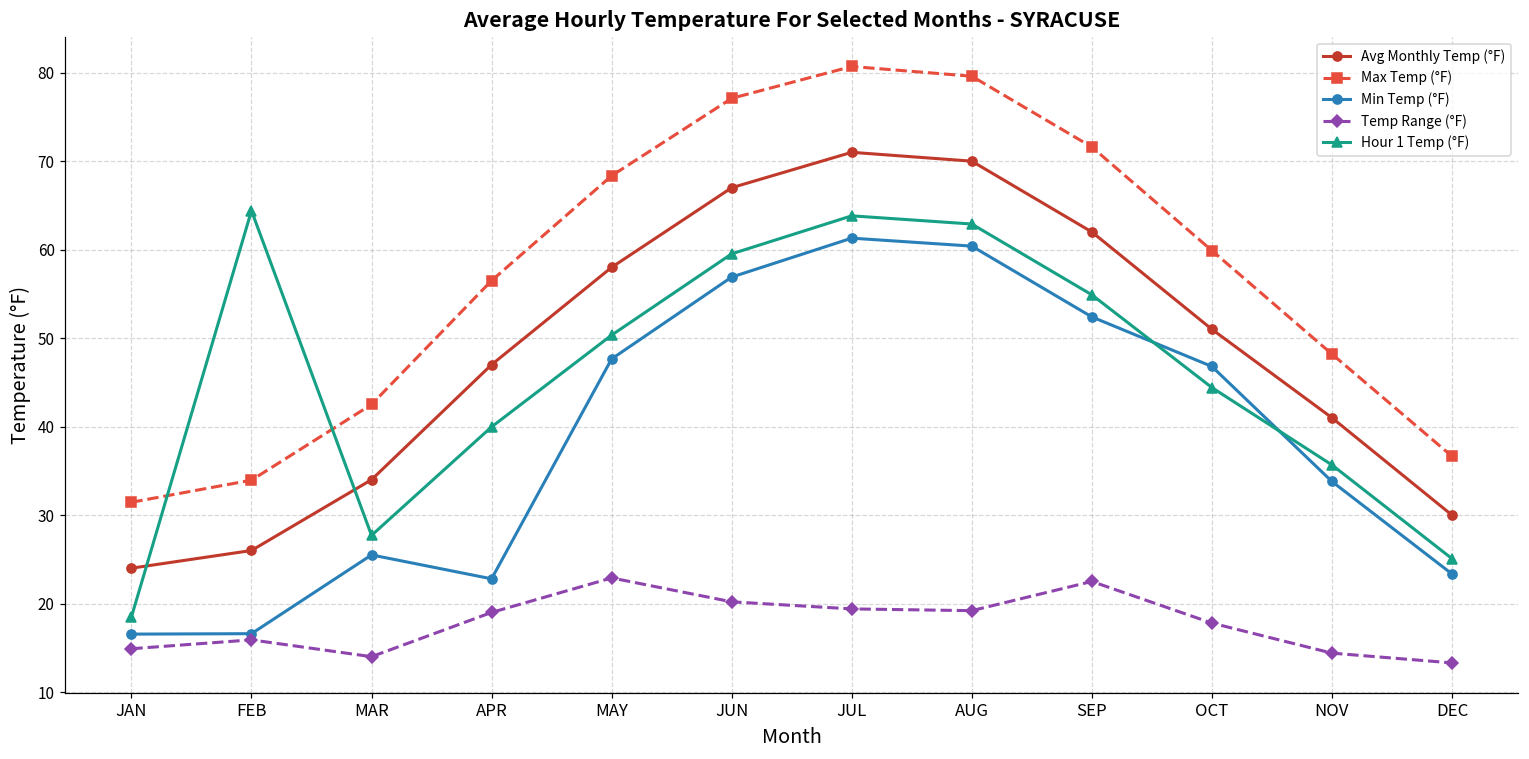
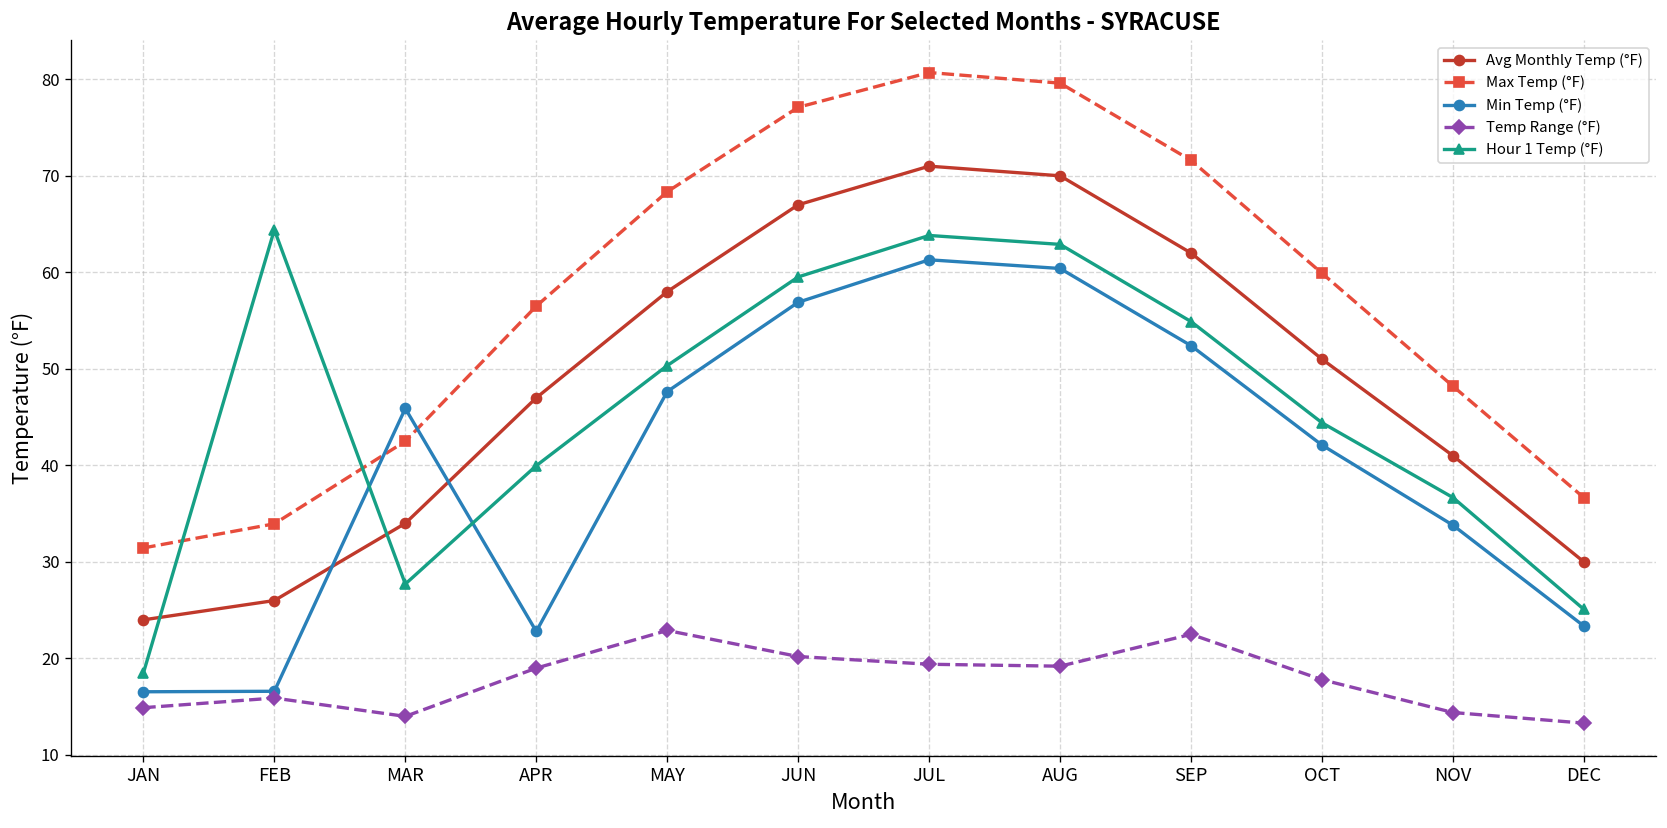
  {
    "Min Temp (°F)": {
      "JAN": 17,
      "FEB": 17,
-     "MAR": 26,
+     "MAR": 46,
      "APR": 23,
      "MAY": 48,
      "JUN": 57,
      "JUL": 61,
      "AUG": 60,
      "SEP": 52,
-     "OCT": 47,
+     "OCT": 42,
      "NOV": 34,
      "DEC": 23
    },
    "Temp Range (°F)": {
      "JAN": 15,
      "FEB": 16,
      "MAR": 14,
      "APR": 19,
      "MAY": 23,
      "JUN": 20,
      "JUL": 19,
      "AUG": 19,
      "SEP": 23,
      "OCT": 18,
      "NOV": 14,
      "DEC": 13
    },
    "Hour 1 Temp (°F)": {
      "JAN": 18,
      "FEB": 64,
      "MAR": 28,
      "APR": 40,
      "MAY": 50,
      "JUN": 60,
      "JUL": 64,
      "AUG": 63,
      "SEP": 55,
      "OCT": 44,
-     "NOV": 36,
+     "NOV": 37,
      "DEC": 25
    }
  }
